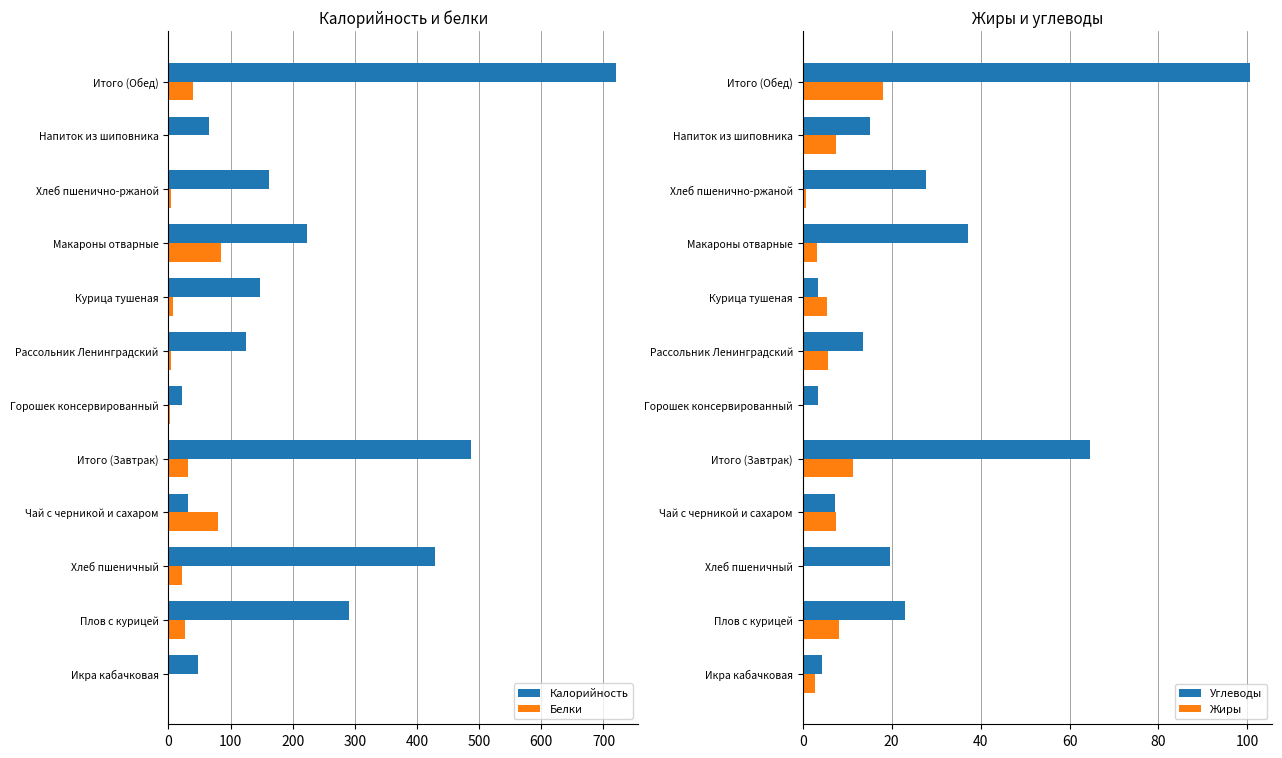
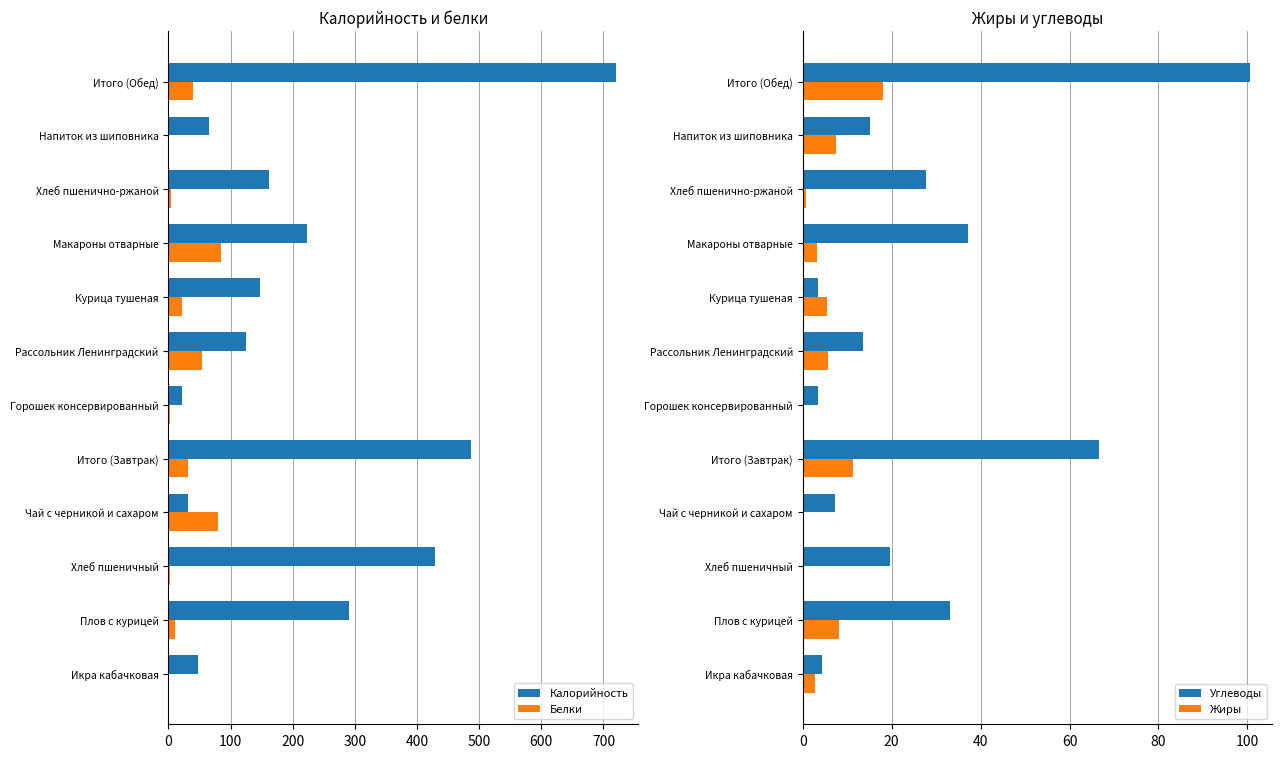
  {
    "Калорийность и белки": {
      "Калорийность": {
        "Итого (Обед)": 720,
        "Напиток из шиповника": 70,
        "Хлеб пшенично-ржаной": 160,
        "Макароны отварные": 220,
        "Курица тушеная": 150,
        "Рассольник Ленинградский": 130,
        "Горошек консервированный": 20,
        "Итого (Завтрак)": 490,
        "Чай с черникой и сахаром": 30,
        "Хлеб пшеничный": 430,
        "Плов с курицей": 290,
        "Икра кабачковая": 50
      },
      "Белки": {
        "Итого (Обед)": 40,
        "Хлеб пшенично-ржаной": 0,
        "Макароны отварные": 80,
-       "Курица тушеная": 10,
-       "Рассольник Ленинградский": 0,
+       "Курица тушеная": 20,
+       "Рассольник Ленинградский": 50,
        "Итого (Завтрак)": 30,
        "Чай с черникой и сахаром": 80,
-       "Хлеб пшеничный": 20,
-       "Плов с курицей": 30
+       "Хлеб пшеничный": 0,
+       "Плов с курицей": 10
      }
    },
    "Жиры и углеводы": {
      "Углеводы": {
        "Итого (Обед)": 101,
        "Напиток из шиповника": 15,
        "Хлеб пшенично-ржаной": 28,
        "Макароны отварные": 37,
        "Курица тушеная": 4,
        "Рассольник Ленинградский": 14,
        "Горошек консервированный": 4,
-       "Итого (Завтрак)": 65,
+       "Итого (Завтрак)": 67,
        "Чай с черникой и сахаром": 7,
        "Хлеб пшеничный": 20,
-       "Плов с курицей": 23,
+       "Плов с курицей": 33,
        "Икра кабачковая": 4
      },
      "Жиры": {
        "Итого (Обед)": 18,
        "Напиток из шиповника": 8,
        "Хлеб пшенично-ржаной": 1,
        "Макароны отварные": 3,
        "Курица тушеная": 6,
        "Рассольник Ленинградский": 6,
        "Итого (Завтрак)": 11,
-       "Чай с черникой и сахаром": 7,
+       "Чай с черникой и сахаром": 0,
        "Плов с курицей": 8,
        "Икра кабачковая": 3
      }
    }
  }
